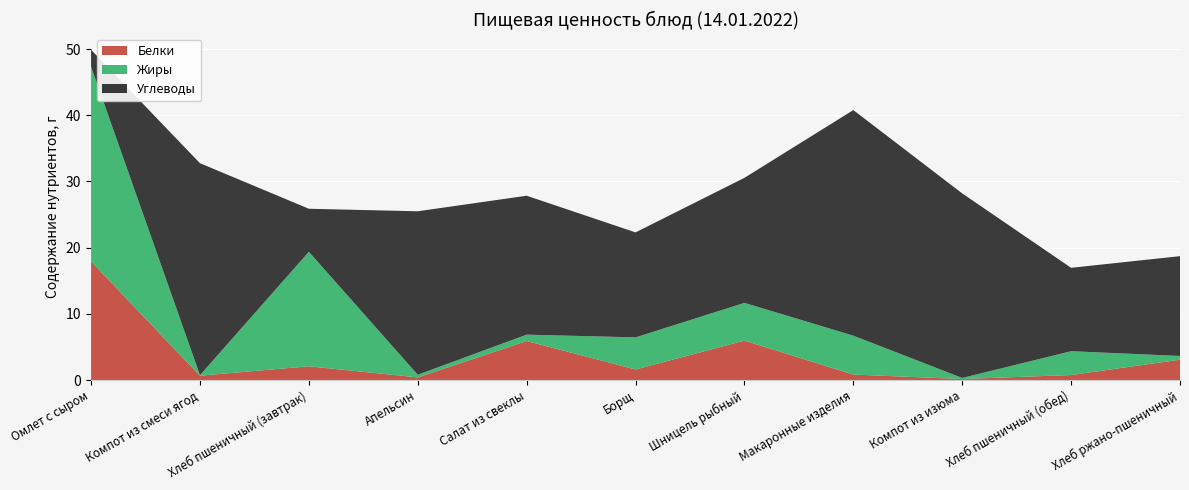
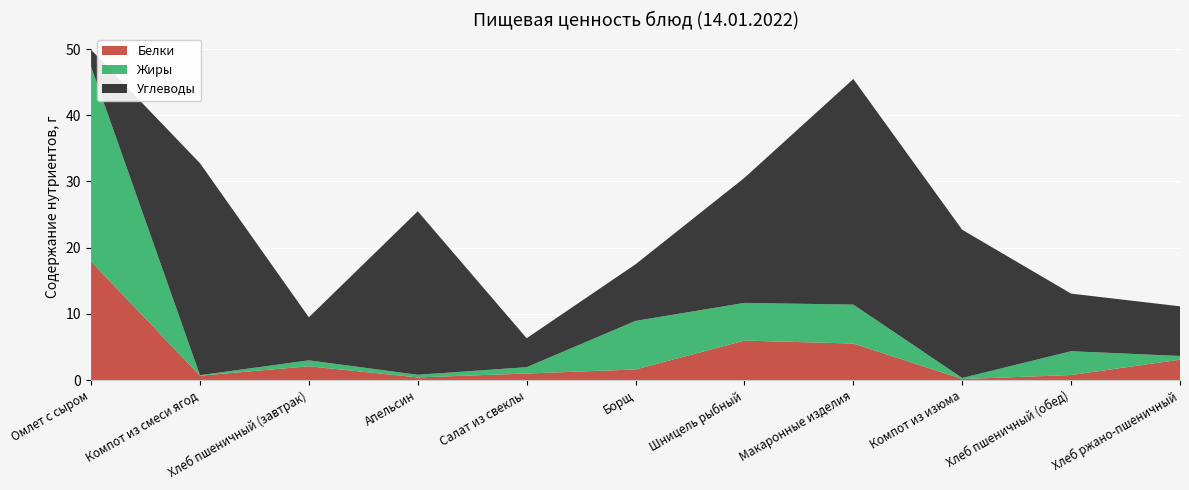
  {
    "Белки": {
      "Омлет с сыром": 18,
      "Хлеб пшеничный (завтрак)": 2,
      "Апельсин": 0,
-     "Салат из свеклы": 6,
+     "Салат из свеклы": 1,
      "Борщ": 2,
      "Шницель рыбный": 6,
-     "Макаронные изделия": 1,
+     "Макаронные изделия": 6,
      "Хлеб пшеничный (обед)": 1,
      "Хлеб ржано-пшеничный": 3
    },
    "Жиры": {
      "Омлет с сыром": 29,
-     "Хлеб пшеничный (завтрак)": 17,
+     "Хлеб пшеничный (завтрак)": 1,
      "Апельсин": 0,
      "Салат из свеклы": 1,
-     "Борщ": 5,
+     "Борщ": 7,
      "Шницель рыбный": 6,
      "Макаронные изделия": 6,
      "Хлеб пшеничный (обед)": 4,
      "Хлеб ржано-пшеничный": 1
    },
    "Углеводы": {
      "Омлет с сыром": 3,
      "Компот из смеси ягод": 32,
      "Хлеб пшеничный (завтрак)": 7,
      "Апельсин": 25,
-     "Салат из свеклы": 21,
-     "Борщ": 16,
+     "Салат из свеклы": 4,
+     "Борщ": 9,
      "Шницель рыбный": 19,
      "Макаронные изделия": 34,
-     "Компот из изюма": 28,
-     "Хлеб пшеничный (обед)": 13,
-     "Хлеб ржано-пшеничный": 15
+     "Компот из изюма": 22,
+     "Хлеб пшеничный (обед)": 9,
+     "Хлеб ржано-пшеничный": 8
    }
  }
